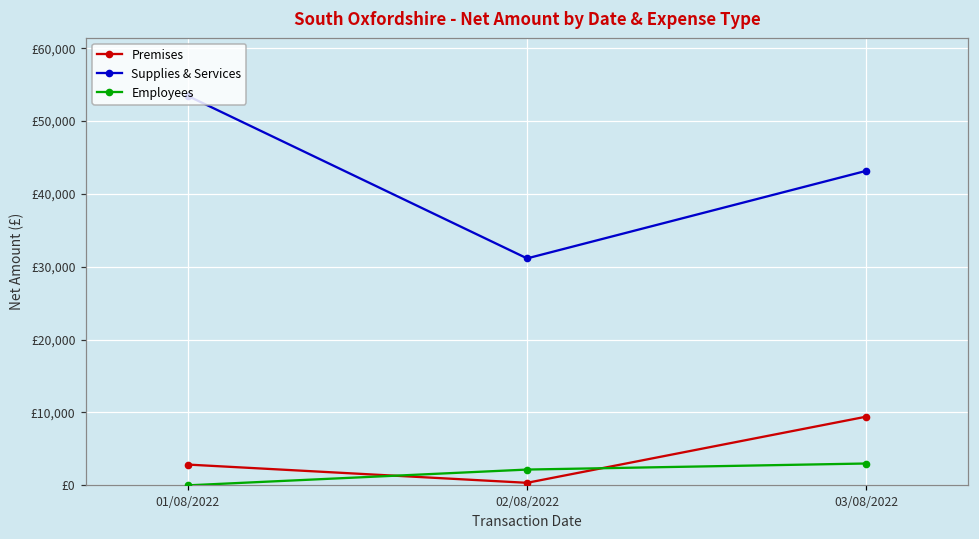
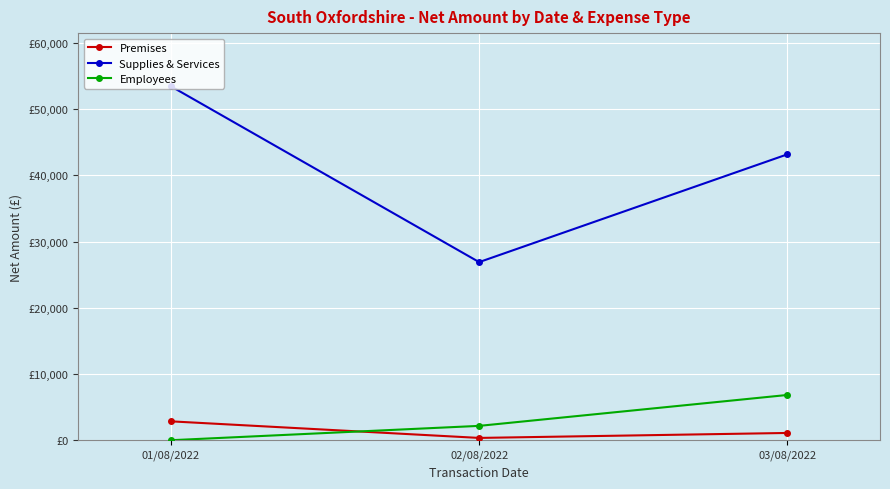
  {
    "Premises": {
      "01/08/2022": "£3,000",
      "02/08/2022": "£0",
-     "03/08/2022": "£9,000"
+     "03/08/2022": "£1,000"
    },
    "Supplies & Services": {
-     "02/08/2022": "£31,000",
+     "02/08/2022": "£27,000",
      "03/08/2022": "£43,000"
    },
    "Employees": {
      "01/08/2022": "£0",
      "02/08/2022": "£2,000",
-     "03/08/2022": "£3,000"
+     "03/08/2022": "£7,000"
    }
  }
